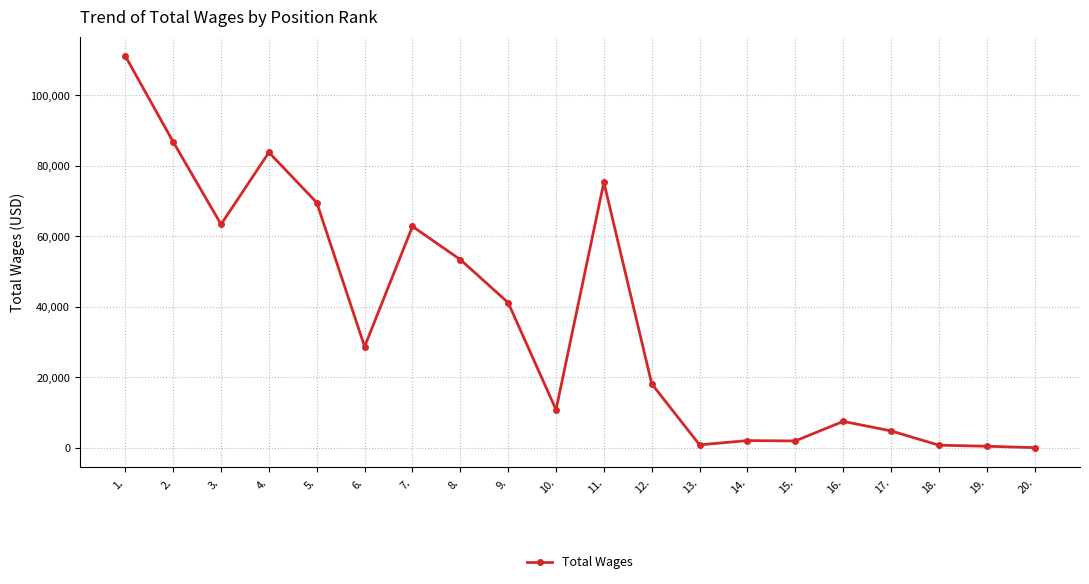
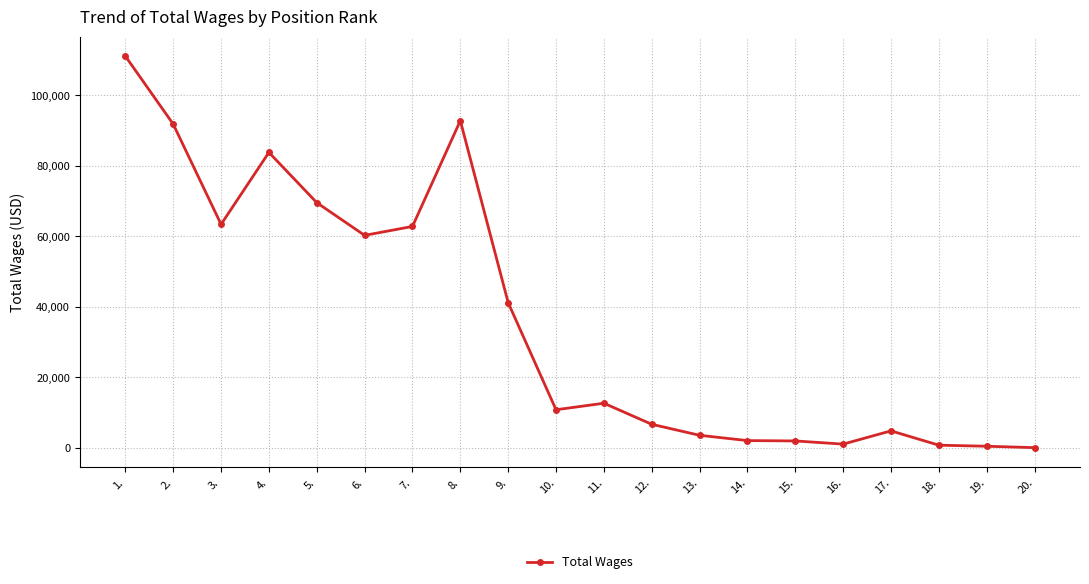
  {
    "1.": "111,000",
-   "2.": "87,000",
+   "2.": "92,000",
    "3.": "63,000",
    "4.": "84,000",
    "5.": "70,000",
-   "6.": "29,000",
+   "6.": "60,000",
    "7.": "63,000",
-   "8.": "53,000",
+   "8.": "93,000",
    "9.": "41,000",
    "10.": "11,000",
-   "11.": "75,000",
-   "12.": "18,000",
-   "13.": "1,000",
+   "11.": "13,000",
+   "12.": "7,000",
+   "13.": "4,000",
    "14.": "2,000",
    "15.": "2,000",
-   "16.": "8,000",
+   "16.": "1,000",
    "17.": "5,000",
    "18.": "1,000",
    "19.": "1,000",
    "20.": "0"
  }
